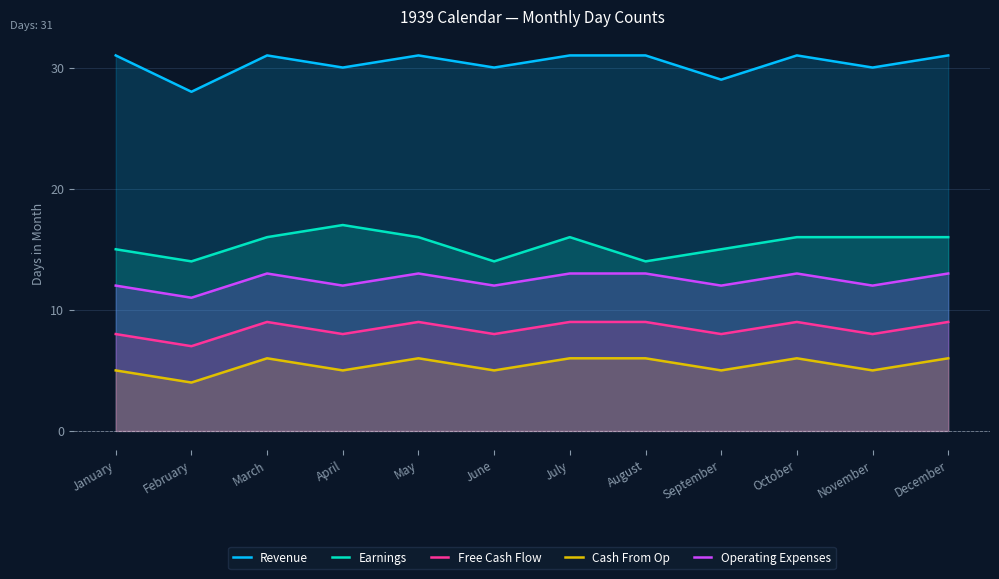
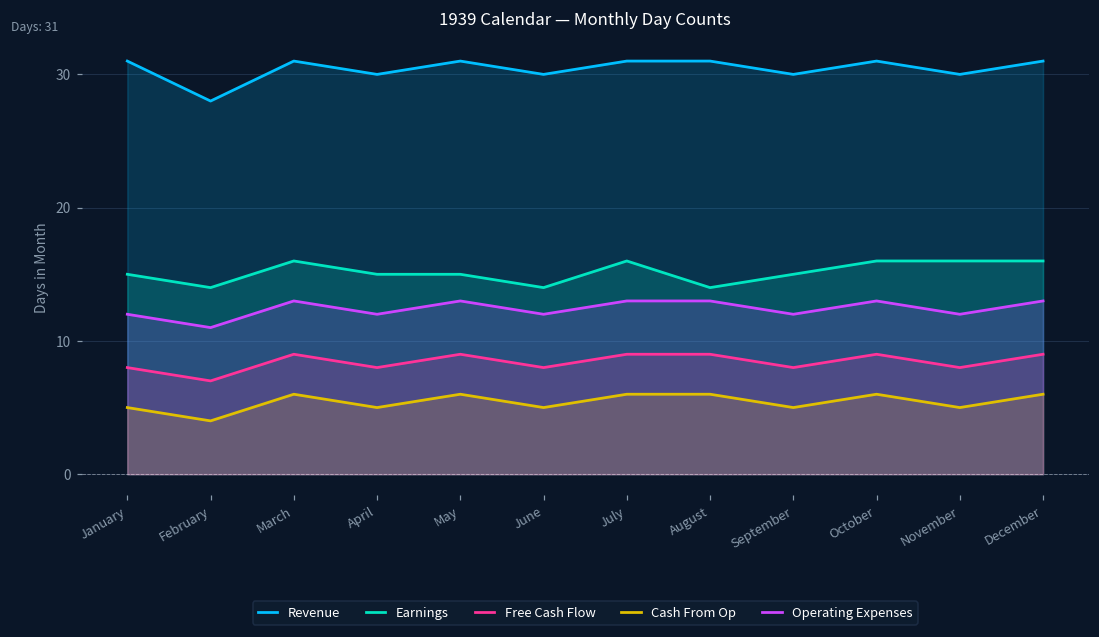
  {
    "Revenue": {
      "January": 31,
      "February": 28,
      "March": 31,
      "April": 30,
      "May": 31,
      "June": 30,
      "July": 31,
      "August": 31,
-     "September": 29,
+     "September": 30,
      "October": 31,
      "November": 30,
      "December": 31
    },
    "Earnings": {
      "January": 15,
      "February": 14,
      "March": 16,
-     "April": 17,
-     "May": 16,
+     "April": 15,
+     "May": 15,
      "June": 14,
      "July": 16,
      "August": 14,
      "September": 15,
      "October": 16,
      "November": 16,
      "December": 16
    },
    "Free Cash Flow": {
      "January": 8,
      "February": 7,
      "March": 9,
      "April": 8,
      "May": 9,
      "June": 8,
      "July": 9,
      "August": 9,
      "September": 8,
      "October": 9,
      "November": 8,
      "December": 9
    },
    "Cash From Op": {
      "January": 5,
      "February": 4,
      "March": 6,
      "April": 5,
      "May": 6,
      "June": 5,
      "July": 6,
      "August": 6,
      "September": 5,
      "October": 6,
      "November": 5,
      "December": 6
    },
    "Operating Expenses": {
      "January": 12,
      "February": 11,
      "March": 13,
      "April": 12,
      "May": 13,
      "June": 12,
      "July": 13,
      "August": 13,
      "September": 12,
      "October": 13,
      "November": 12,
      "December": 13
    }
  }
